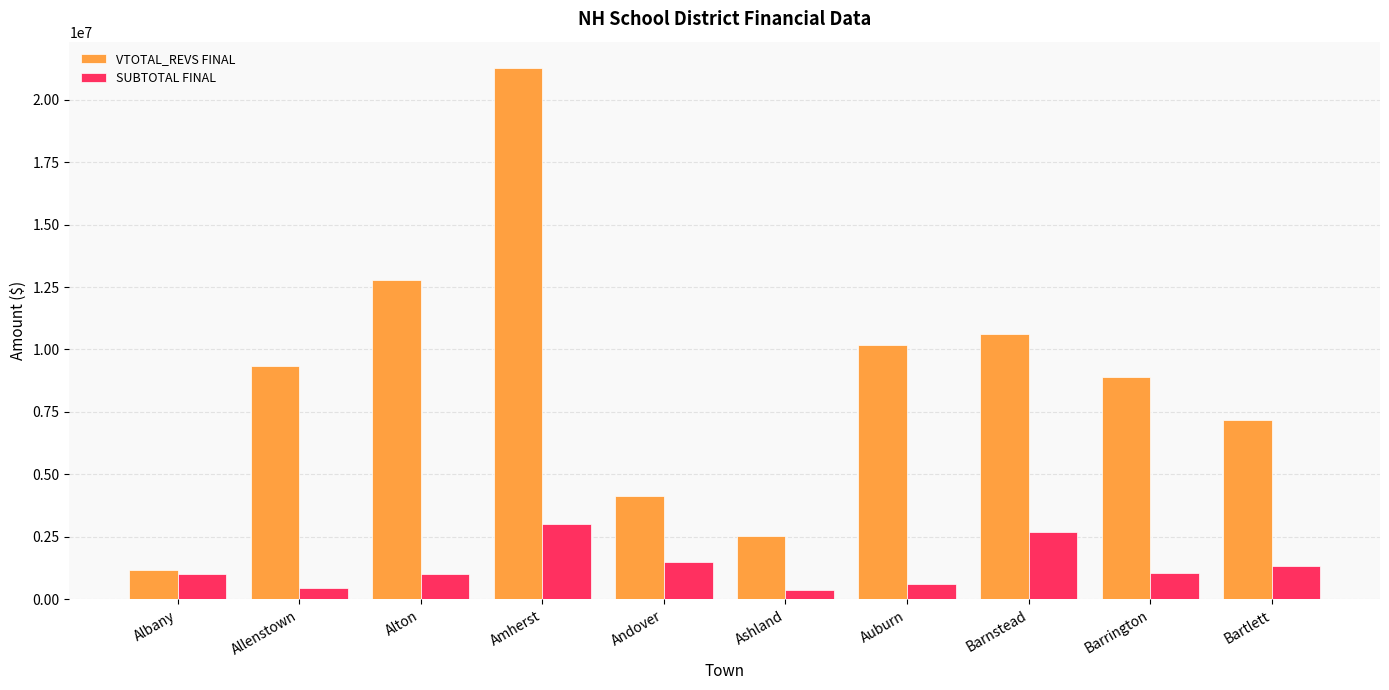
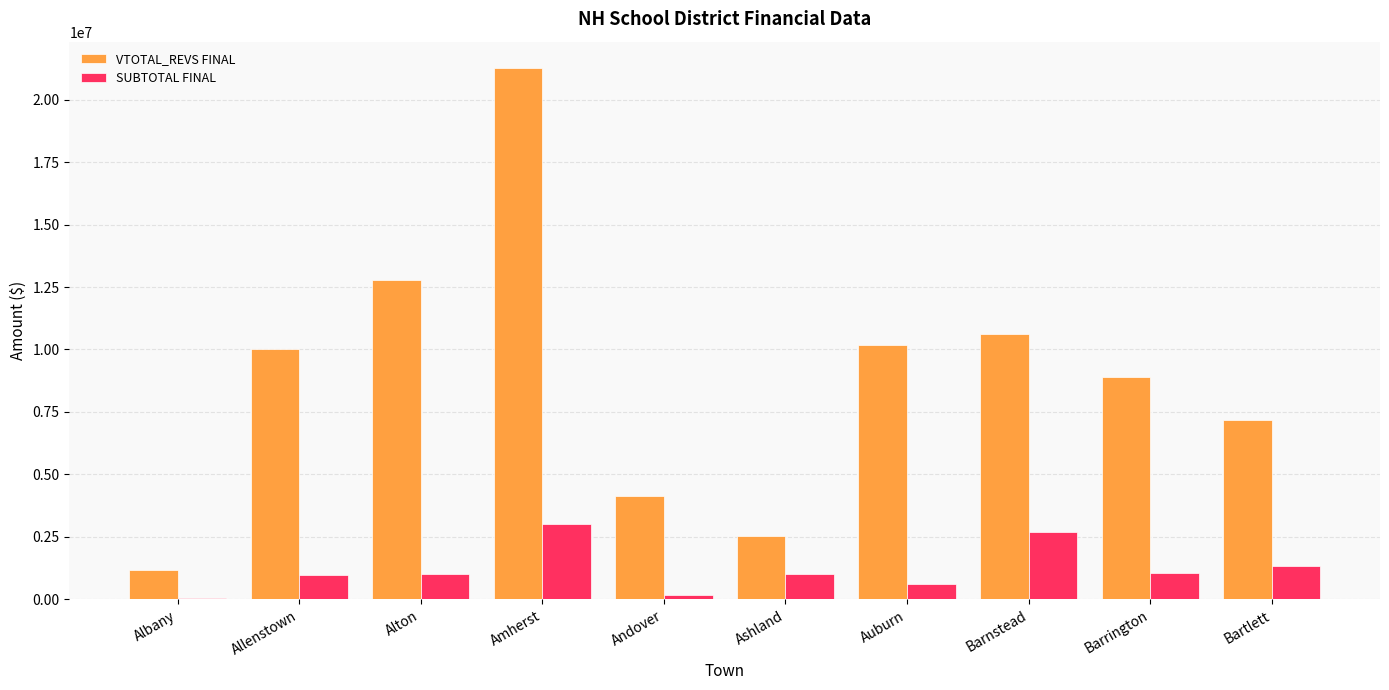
  {
    "VTOTAL_REVS FINAL": {
      "Albany": 1200000,
-     "Allenstown": 9400000,
+     "Allenstown": 10000000,
      "Alton": 12800000,
      "Amherst": 21300000,
      "Andover": 4100000,
      "Ashland": 2500000,
      "Auburn": 10200000,
      "Barnstead": 10600000,
      "Barrington": 8900000,
      "Bartlett": 7200000
    },
    "SUBTOTAL FINAL": {
-     "Albany": 1000000,
-     "Allenstown": 500000,
+     "Albany": 0,
+     "Allenstown": 1000000,
      "Alton": 1000000,
      "Amherst": 3000000,
-     "Andover": 1500000,
-     "Ashland": 400000,
+     "Andover": 200000,
+     "Ashland": 1000000,
      "Auburn": 600000,
      "Barnstead": 2700000,
      "Barrington": 1100000,
      "Bartlett": 1300000
    }
  }
